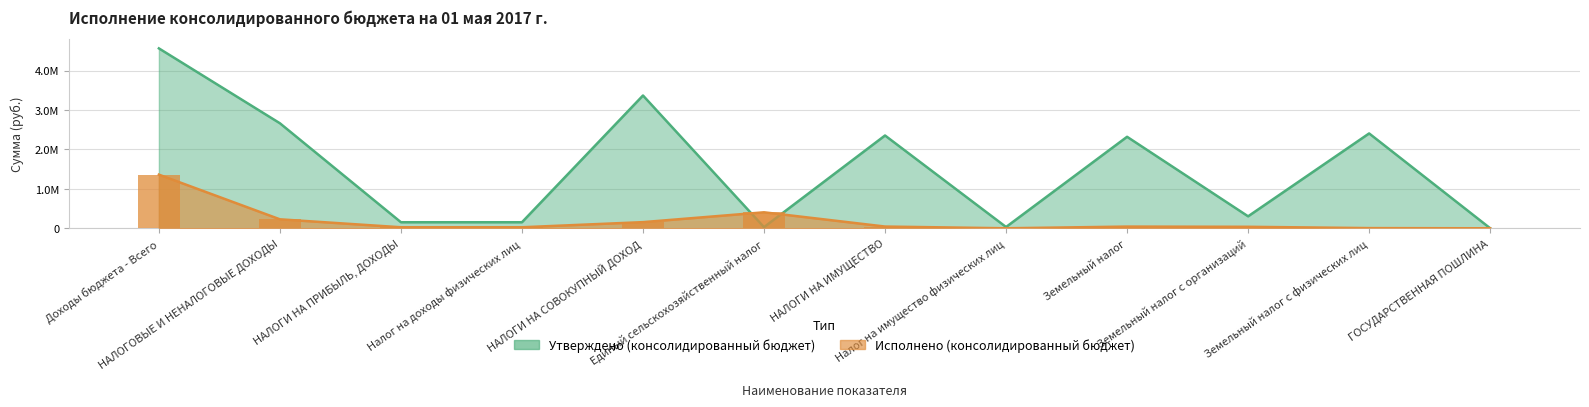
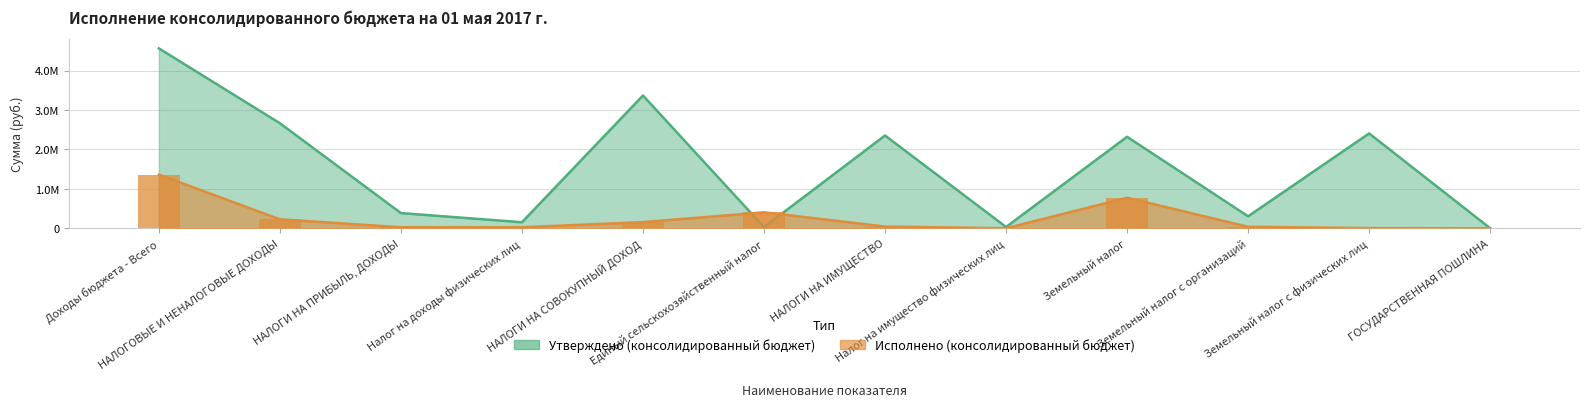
  {
    "Утверждено (консолидированный бюджет)": {
      "Доходы бюджета - Всего": 4600000,
      "НАЛОГОВЫЕ И НЕНАЛОГОВЫЕ ДОХОДЫ": 2700000,
-     "НАЛОГИ НА ПРИБЫЛЬ, ДОХОДЫ": 200000,
+     "НАЛОГИ НА ПРИБЫЛЬ, ДОХОДЫ": 400000,
      "Налог на доходы физических лиц": 200000,
      "НАЛОГИ НА СОВОКУПНЫЙ ДОХОД": 3400000,
      "Единый сельскохозяйственный налог": 0,
      "НАЛОГИ НА ИМУЩЕСТВО": 2400000,
      "Земельный налог": 2300000,
      "Земельный налог с организаций": 300000,
      "Земельный налог с физических лиц": 2400000
    },
    "Исполнено (консолидированный бюджет)": {
      "Доходы бюджета - Всего": 1400000,
      "НАЛОГОВЫЕ И НЕНАЛОГОВЫЕ ДОХОДЫ": 200000,
      "НАЛОГИ НА ПРИБЫЛЬ, ДОХОДЫ": 0,
      "Налог на доходы физических лиц": 0,
      "НАЛОГИ НА СОВОКУПНЫЙ ДОХОД": 200000,
      "Единый сельскохозяйственный налог": 400000,
      "НАЛОГИ НА ИМУЩЕСТВО": 0,
-     "Земельный налог": 0,
+     "Земельный налог": 800000,
      "Земельный налог с организаций": 0,
      "Земельный налог с физических лиц": 0
    }
  }
